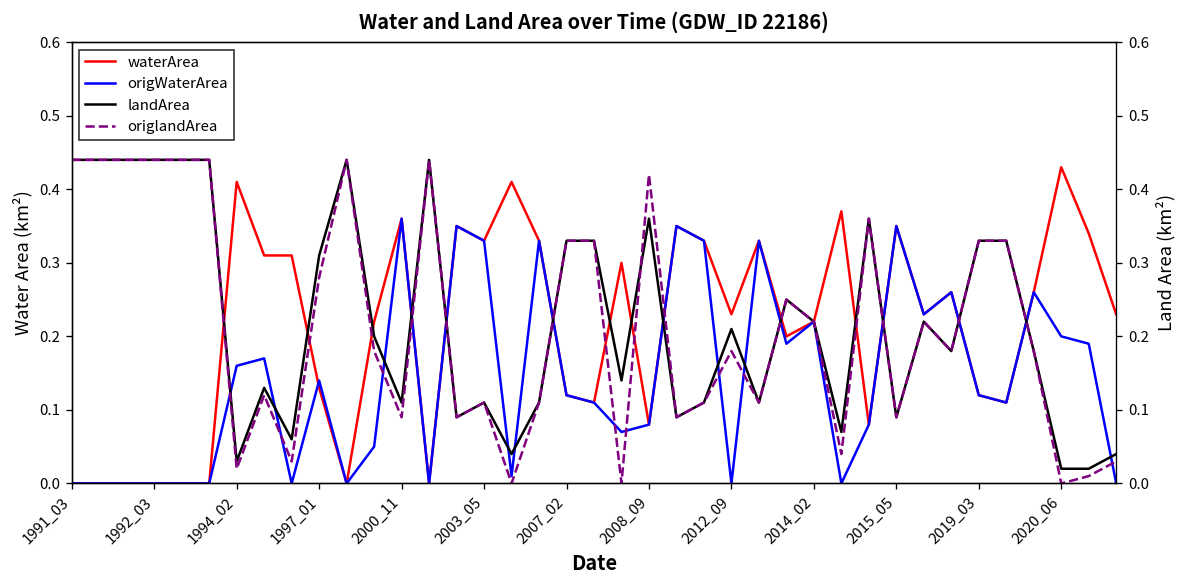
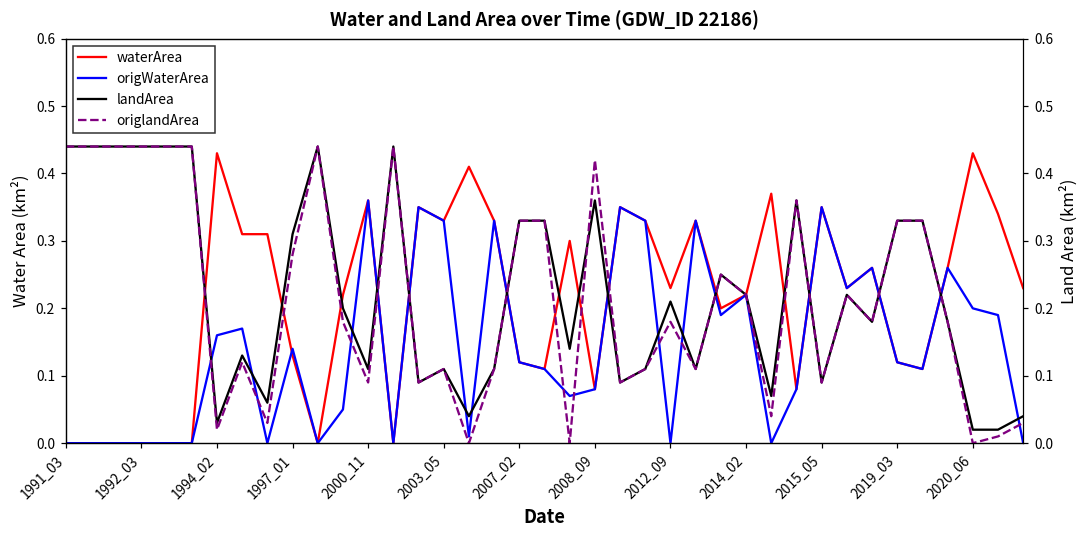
  {
    "waterArea": {
-     "1994_02": 0.41,
+     "1994_02": 0.43,
      "1997_01": 0.13,
      "2012_09": 0.23,
      "2020_06": 0.43
    },
    "origWaterArea": {
      "1994_02": 0.16,
      "1997_01": 0.14,
      "2012_09": 0.00,
      "2020_06": 0.20
    },
    "landArea": {
      "1994_02": 0.03,
      "1997_01": 0.31,
      "2000_11": 0.11,
      "2008_09": 0.36,
      "2012_09": 0.21,
      "2020_06": 0.02
    },
    "origlandArea": {
      "1994_02": 0.02,
      "1997_01": 0.28,
      "2000_11": 0.09,
      "2008_09": 0.42,
      "2012_09": 0.18,
      "2020_06": 0.00
    }
  }
